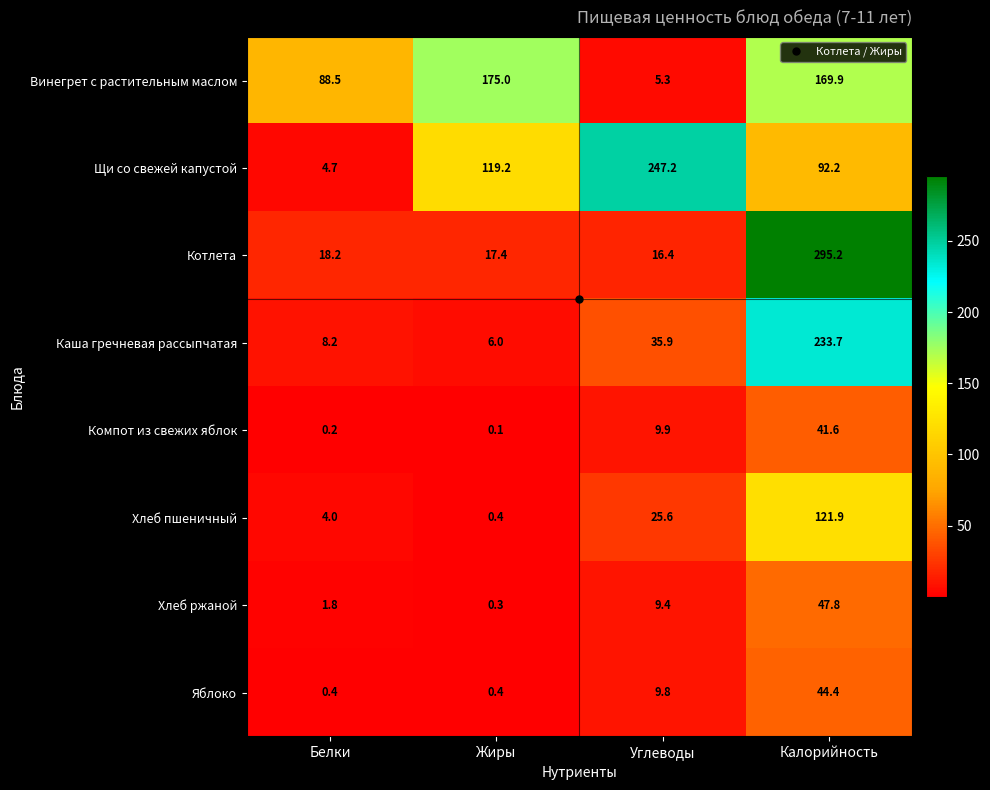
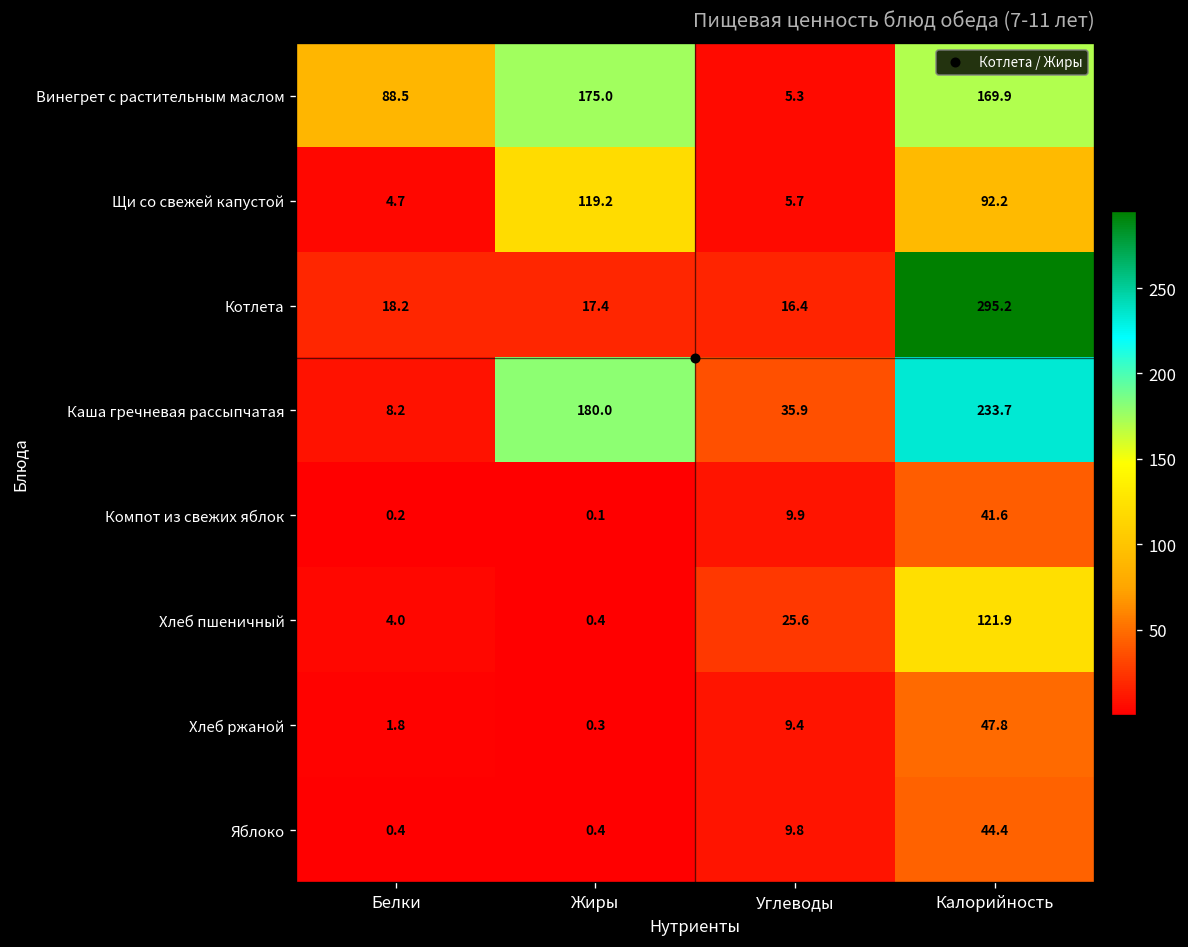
  {
    "Винегрет с растительным маслом": {
      "Белки": 88.5,
      "Жиры": 175.0,
      "Углеводы": 5.3,
      "Калорийность": 169.9
    },
    "Щи со свежей капустой": {
      "Белки": 4.7,
      "Жиры": 119.2,
-     "Углеводы": 247.2,
+     "Углеводы": 5.7,
      "Калорийность": 92.2
    },
    "Котлета": {
      "Белки": 18.2,
      "Жиры": 17.4,
      "Углеводы": 16.4,
      "Калорийность": 295.2
    },
    "Каша гречневая рассыпчатая": {
      "Белки": 8.2,
-     "Жиры": 6.0,
+     "Жиры": 180.0,
      "Углеводы": 35.9,
      "Калорийность": 233.7
    },
    "Компот из свежих яблок": {
      "Белки": 0.2,
      "Жиры": 0.1,
      "Углеводы": 9.9,
      "Калорийность": 41.6
    },
    "Хлеб пшеничный": {
      "Белки": 4.0,
      "Жиры": 0.4,
      "Углеводы": 25.6,
      "Калорийность": 121.9
    },
    "Хлеб ржаной": {
      "Белки": 1.8,
      "Жиры": 0.3,
      "Углеводы": 9.4,
      "Калорийность": 47.8
    },
    "Яблоко": {
      "Белки": 0.4,
      "Жиры": 0.4,
      "Углеводы": 9.8,
      "Калорийность": 44.4
    }
  }
